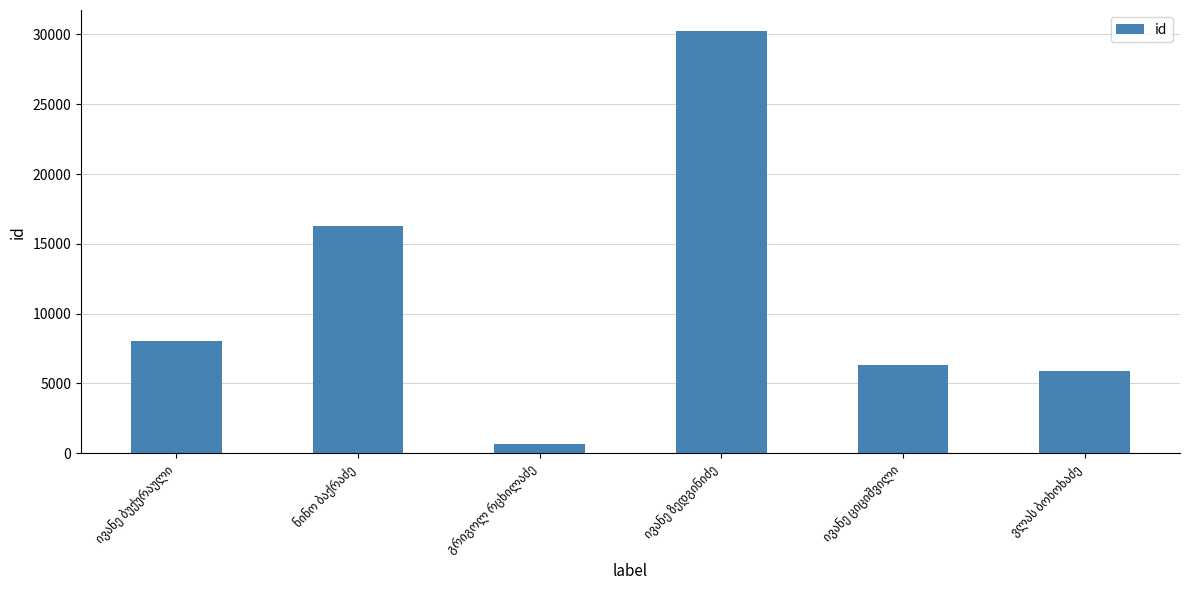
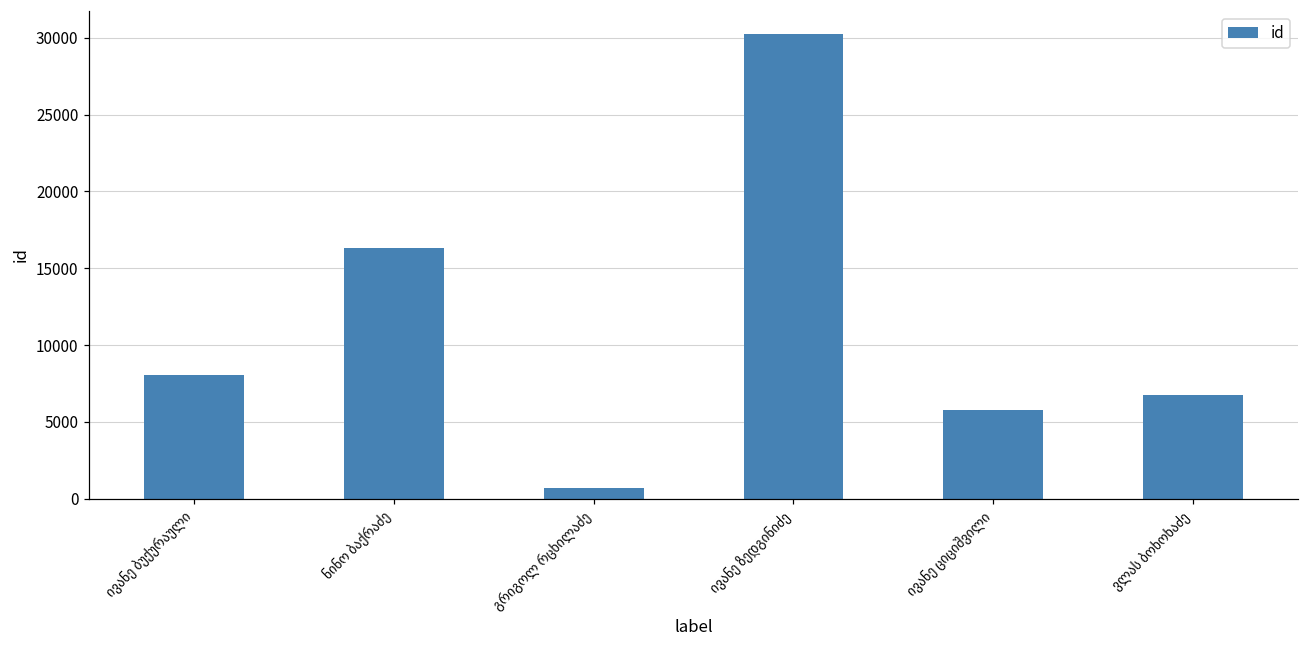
  {
    "ივანე ბუქურაული": 8100,
    "ნინო ბაქრაძე": 16300,
    "გრიგოლ რცხილაძე": 700,
    "ივანე ზედგინიძე": 30200,
-   "ივანე ციციშვილი": 6400,
-   "ვლას ბოხოხაძე": 5900
+   "ივანე ციციშვილი": 5700,
+   "ვლას ბოხოხაძე": 6800
  }
